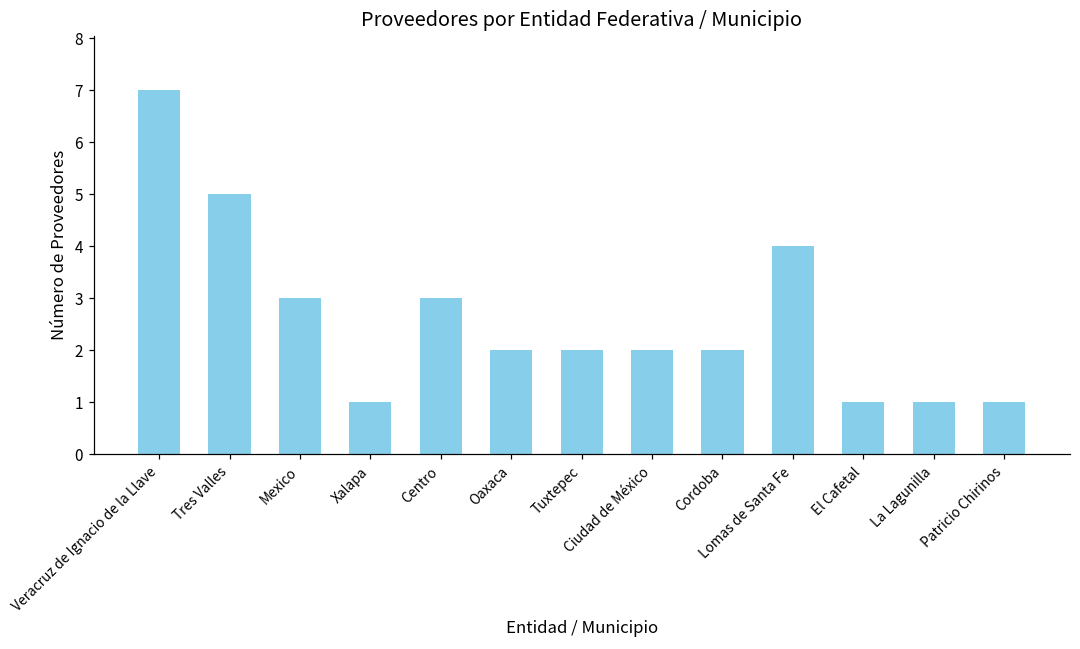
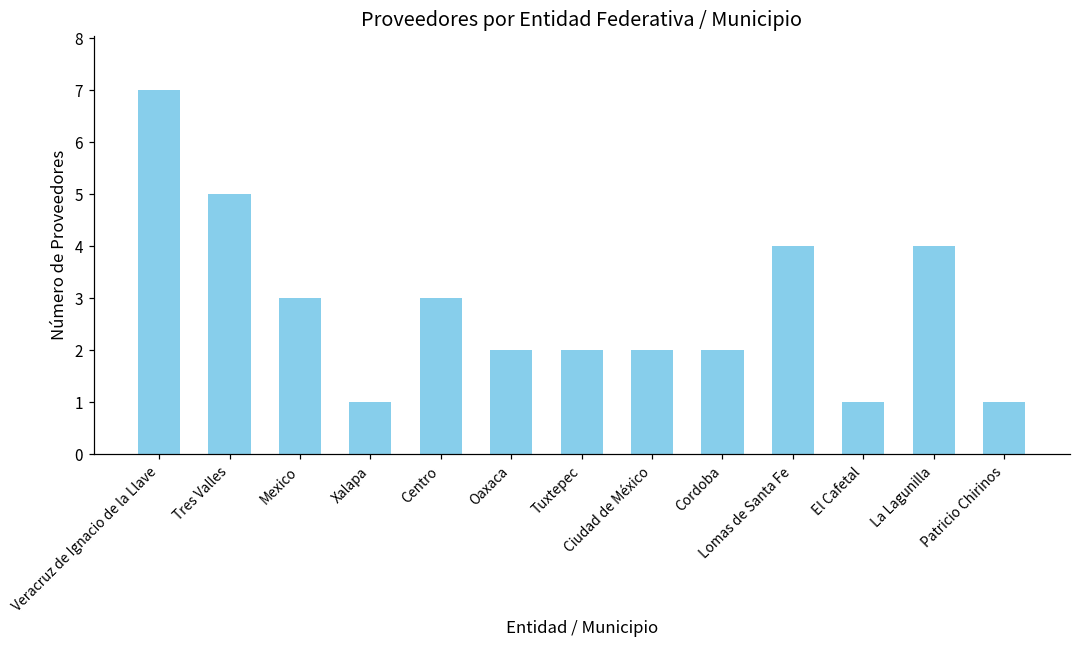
  {
    "Veracruz de Ignacio de la Llave": 7,
    "Tres Valles": 5,
    "Mexico": 3,
    "Xalapa": 1,
    "Centro": 3,
    "Oaxaca": 2,
    "Tuxtepec": 2,
    "Ciudad de México": 2,
    "Cordoba": 2,
    "Lomas de Santa Fe": 4,
    "El Cafetal": 1,
-   "La Lagunilla": 1,
+   "La Lagunilla": 4,
    "Patricio Chirinos": 1
  }
